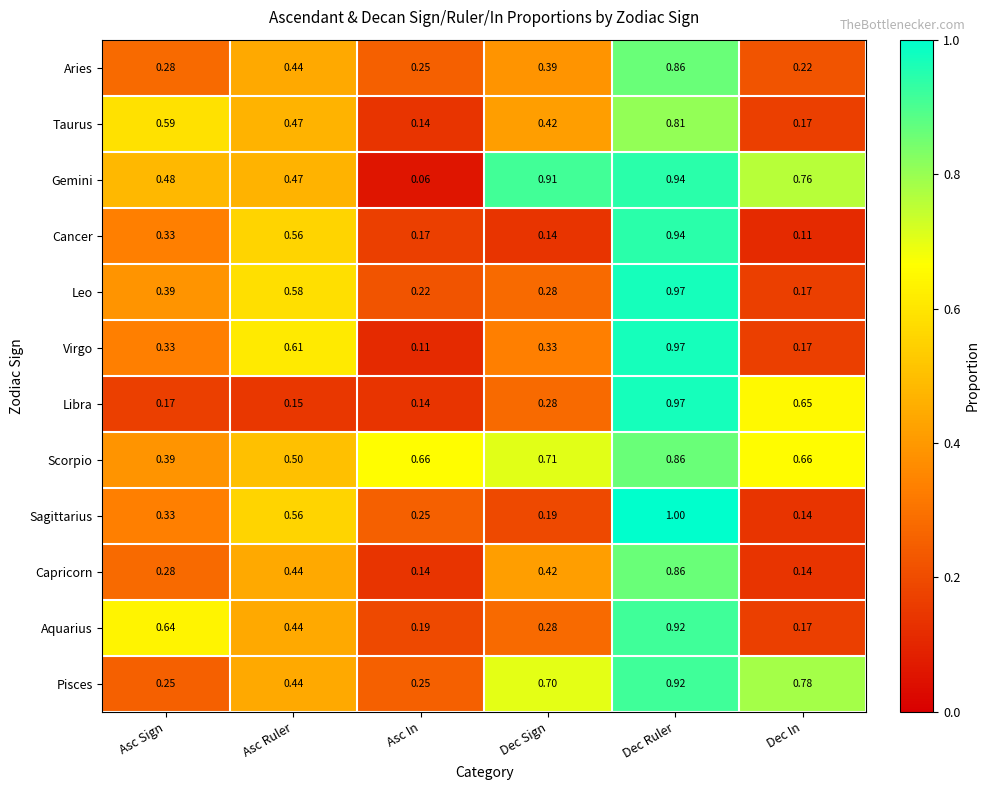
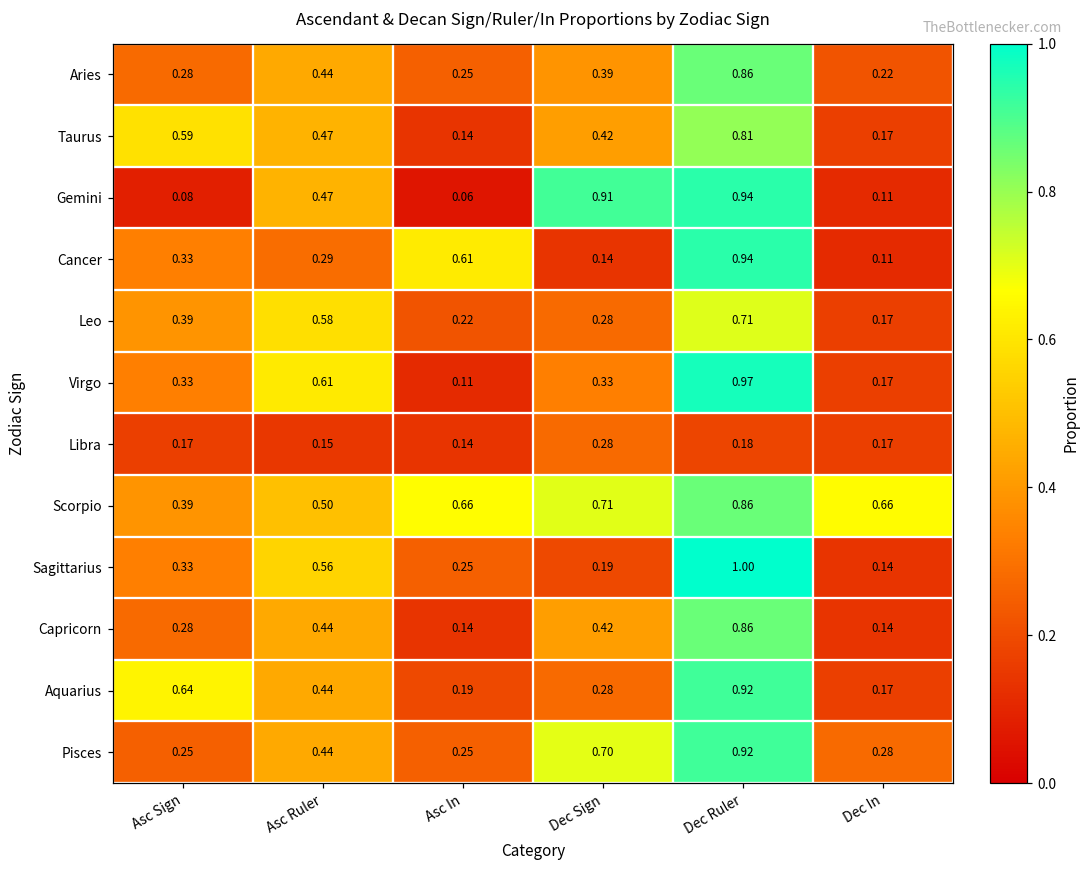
  {
    "Aries": {
      "Asc Sign": 0.28,
      "Asc Ruler": 0.44,
      "Asc In": 0.25,
      "Dec Sign": 0.39,
      "Dec Ruler": 0.86,
      "Dec In": 0.22
    },
    "Taurus": {
      "Asc Sign": 0.59,
      "Asc Ruler": 0.47,
      "Asc In": 0.14,
      "Dec Sign": 0.42,
      "Dec Ruler": 0.81,
      "Dec In": 0.17
    },
    "Gemini": {
-     "Asc Sign": 0.48,
+     "Asc Sign": 0.08,
      "Asc Ruler": 0.47,
      "Asc In": 0.06,
      "Dec Sign": 0.91,
      "Dec Ruler": 0.94,
-     "Dec In": 0.76
+     "Dec In": 0.11
    },
    "Cancer": {
      "Asc Sign": 0.33,
-     "Asc Ruler": 0.56,
-     "Asc In": 0.17,
+     "Asc Ruler": 0.29,
+     "Asc In": 0.61,
      "Dec Sign": 0.14,
      "Dec Ruler": 0.94,
      "Dec In": 0.11
    },
    "Leo": {
      "Asc Sign": 0.39,
      "Asc Ruler": 0.58,
      "Asc In": 0.22,
      "Dec Sign": 0.28,
-     "Dec Ruler": 0.97,
+     "Dec Ruler": 0.71,
      "Dec In": 0.17
    },
    "Virgo": {
      "Asc Sign": 0.33,
      "Asc Ruler": 0.61,
      "Asc In": 0.11,
      "Dec Sign": 0.33,
      "Dec Ruler": 0.97,
      "Dec In": 0.17
    },
    "Libra": {
      "Asc Sign": 0.17,
      "Asc Ruler": 0.15,
      "Asc In": 0.14,
      "Dec Sign": 0.28,
-     "Dec Ruler": 0.97,
-     "Dec In": 0.65
+     "Dec Ruler": 0.18,
+     "Dec In": 0.17
    },
    "Scorpio": {
      "Asc Sign": 0.39,
      "Asc Ruler": 0.50,
      "Asc In": 0.66,
      "Dec Sign": 0.71,
      "Dec Ruler": 0.86,
      "Dec In": 0.66
    },
    "Sagittarius": {
      "Asc Sign": 0.33,
      "Asc Ruler": 0.56,
      "Asc In": 0.25,
      "Dec Sign": 0.19,
      "Dec Ruler": 1.00,
      "Dec In": 0.14
    },
    "Capricorn": {
      "Asc Sign": 0.28,
      "Asc Ruler": 0.44,
      "Asc In": 0.14,
      "Dec Sign": 0.42,
      "Dec Ruler": 0.86,
      "Dec In": 0.14
    },
    "Aquarius": {
      "Asc Sign": 0.64,
      "Asc Ruler": 0.44,
      "Asc In": 0.19,
      "Dec Sign": 0.28,
      "Dec Ruler": 0.92,
      "Dec In": 0.17
    },
    "Pisces": {
      "Asc Sign": 0.25,
      "Asc Ruler": 0.44,
      "Asc In": 0.25,
      "Dec Sign": 0.70,
      "Dec Ruler": 0.92,
-     "Dec In": 0.78
+     "Dec In": 0.28
    }
  }
